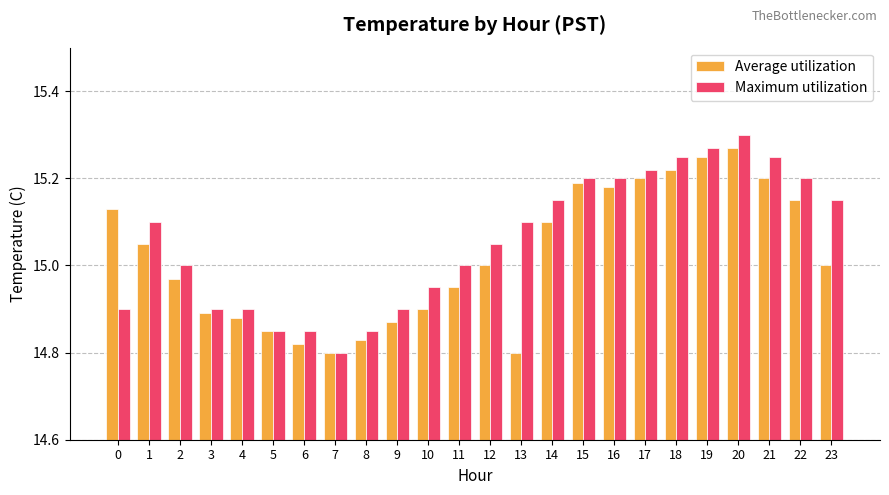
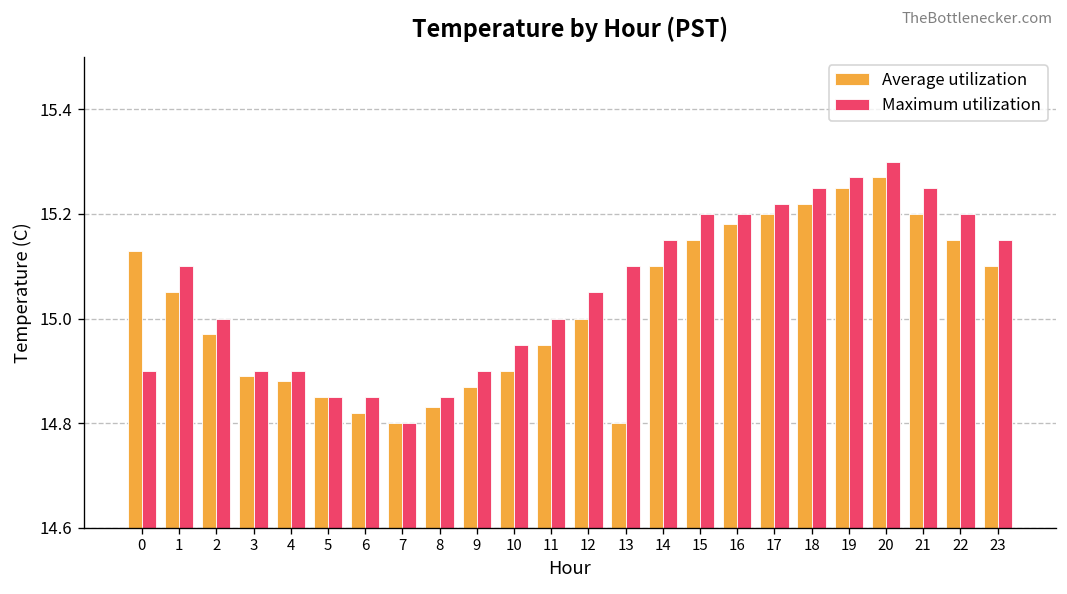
  {
    "Average utilization": {
      "0": 15.13,
      "1": 15.05,
      "2": 14.97,
      "3": 14.89,
      "4": 14.88,
      "5": 14.85,
      "6": 14.82,
      "7": 14.80,
      "8": 14.83,
      "9": 14.87,
      "10": 14.90,
      "11": 14.95,
      "12": 15.00,
      "13": 14.80,
      "14": 15.10,
-     "15": 15.19,
+     "15": 15.15,
      "16": 15.18,
      "17": 15.20,
      "18": 15.22,
      "19": 15.25,
      "20": 15.27,
      "21": 15.20,
      "22": 15.15,
-     "23": 15.0
+     "23": 15.1
    },
    "Maximum utilization": {
      "0": 14.90,
      "1": 15.10,
      "2": 15.00,
      "3": 14.90,
      "4": 14.90,
      "5": 14.85,
      "6": 14.85,
      "7": 14.80,
      "8": 14.85,
      "9": 14.90,
      "10": 14.95,
      "11": 15.00,
      "12": 15.05,
      "13": 15.10,
      "14": 15.15,
      "15": 15.20,
      "16": 15.20,
      "17": 15.22,
      "18": 15.25,
      "19": 15.27,
      "20": 15.30,
      "21": 15.25,
      "22": 15.20,
      "23": 15.15
    }
  }
